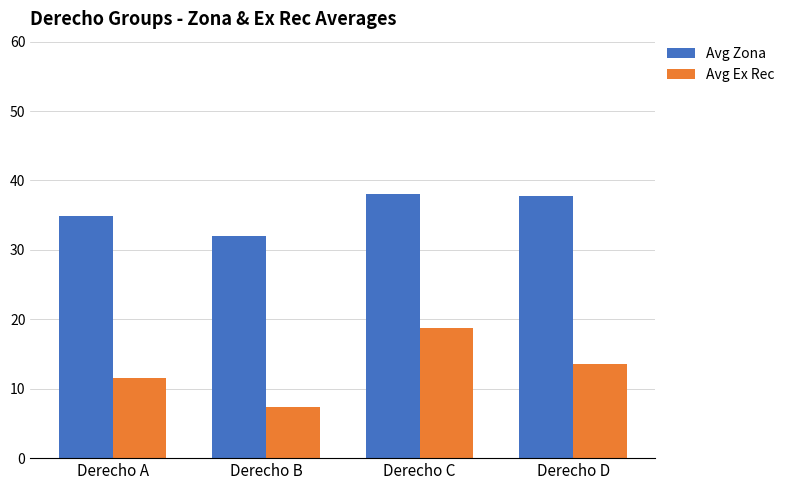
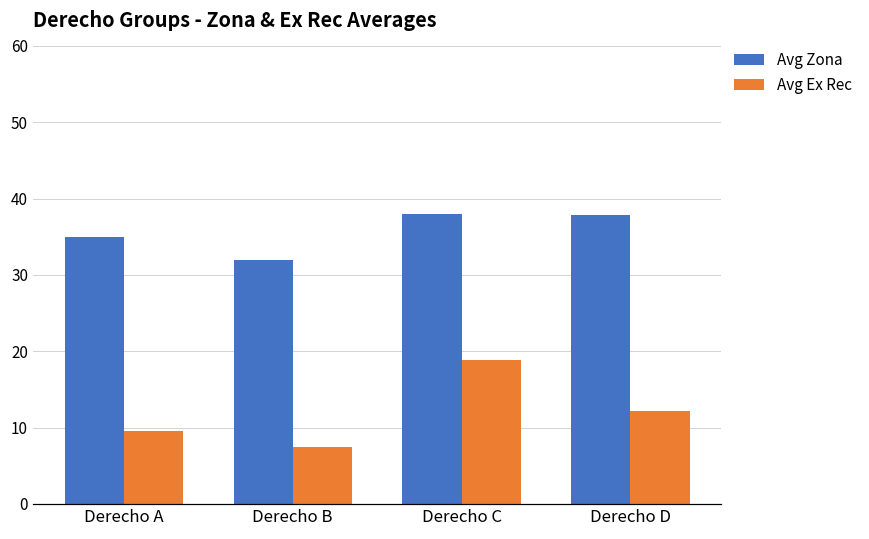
  {
    "Avg Zona": {
      "Derecho A": 35,
      "Derecho B": 32,
      "Derecho C": 38,
      "Derecho D": 38
    },
    "Avg Ex Rec": {
-     "Derecho A": 12,
+     "Derecho A": 10,
      "Derecho B": 7,
      "Derecho C": 19,
-     "Derecho D": 14
+     "Derecho D": 12
    }
  }
